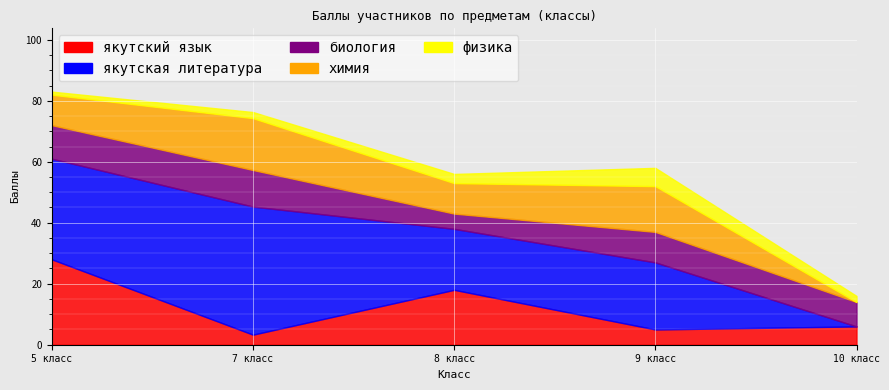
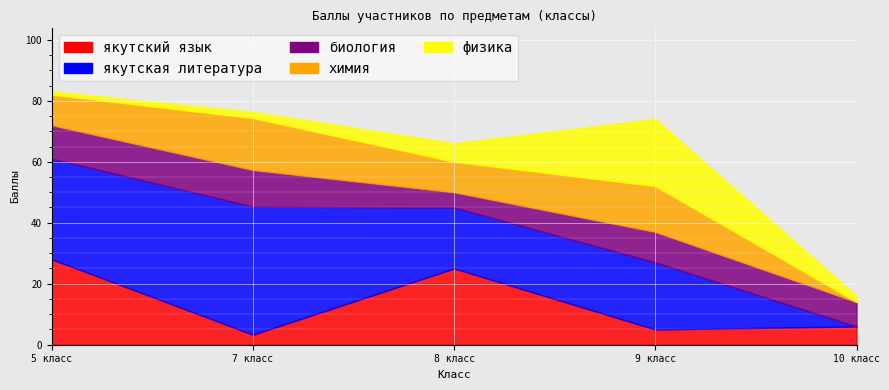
  {
    "якутский язык": {
      "5 класс": 28,
      "7 класс": 3,
-     "8 класс": 18,
+     "8 класс": 25,
      "9 класс": 5
    },
    "якутская литература": {
      "5 класс": 33,
      "7 класс": 42,
      "8 класс": 20,
      "9 класс": 22
    },
    "биология": {
      "5 класс": 11,
      "7 класс": 12,
      "8 класс": 5,
      "9 класс": 10
    },
    "химия": {
      "5 класс": 10,
      "7 класс": 17,
      "8 класс": 10,
      "9 класс": 15
    },
    "физика": {
      "5 класс": 1,
      "7 класс": 2,
-     "8 класс": 3,
-     "9 класс": 6,
+     "8 класс": 6,
+     "9 класс": 22,
      "10 класс": 2
    }
  }
